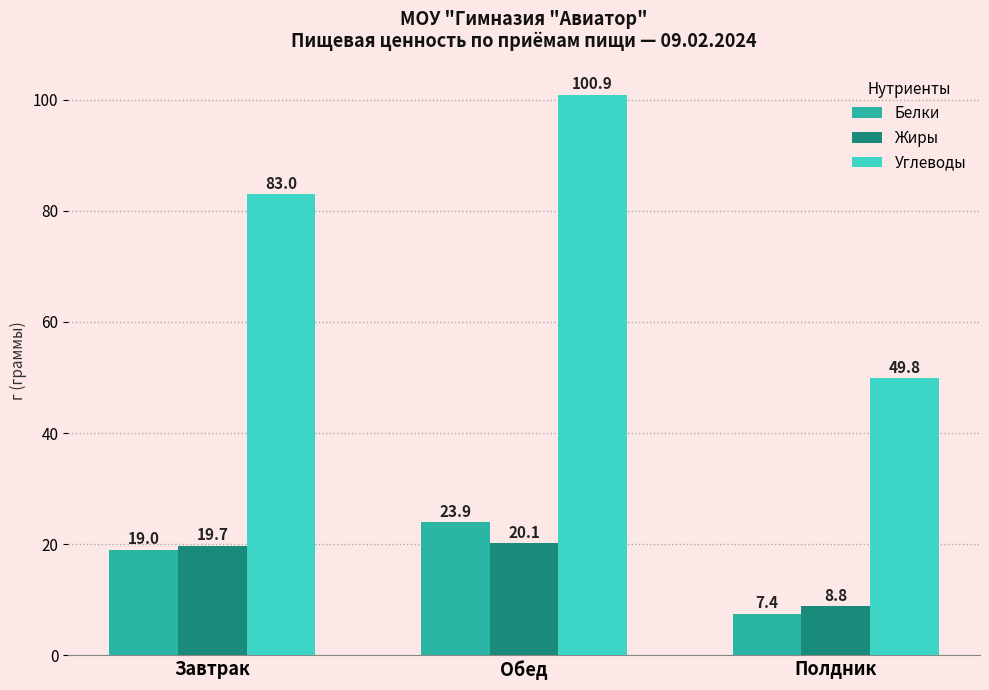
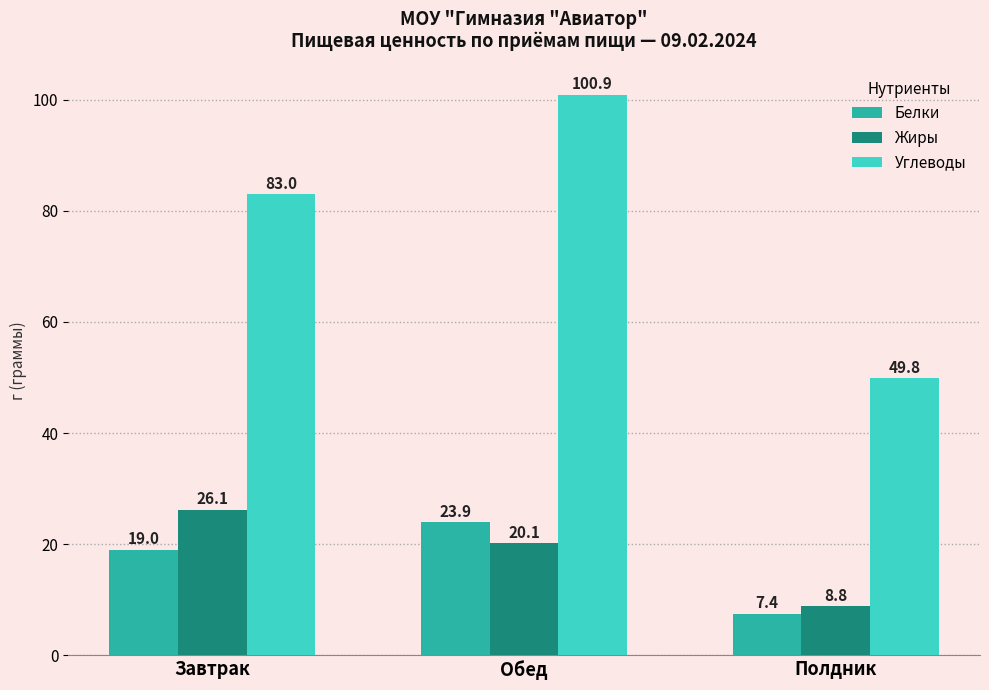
  {
    "Жиры": {
-     "Завтрак": 19.7,
+     "Завтрак": 26.1,
      "Обед": 20.1,
      "Полдник": 8.8
    }
  }
